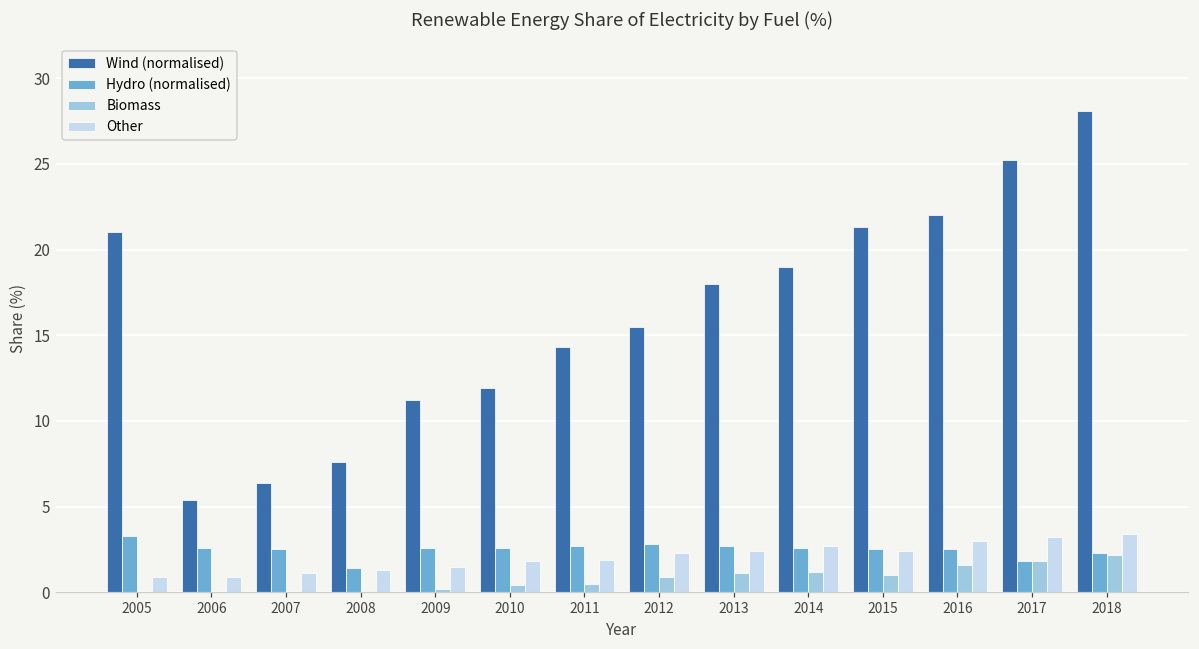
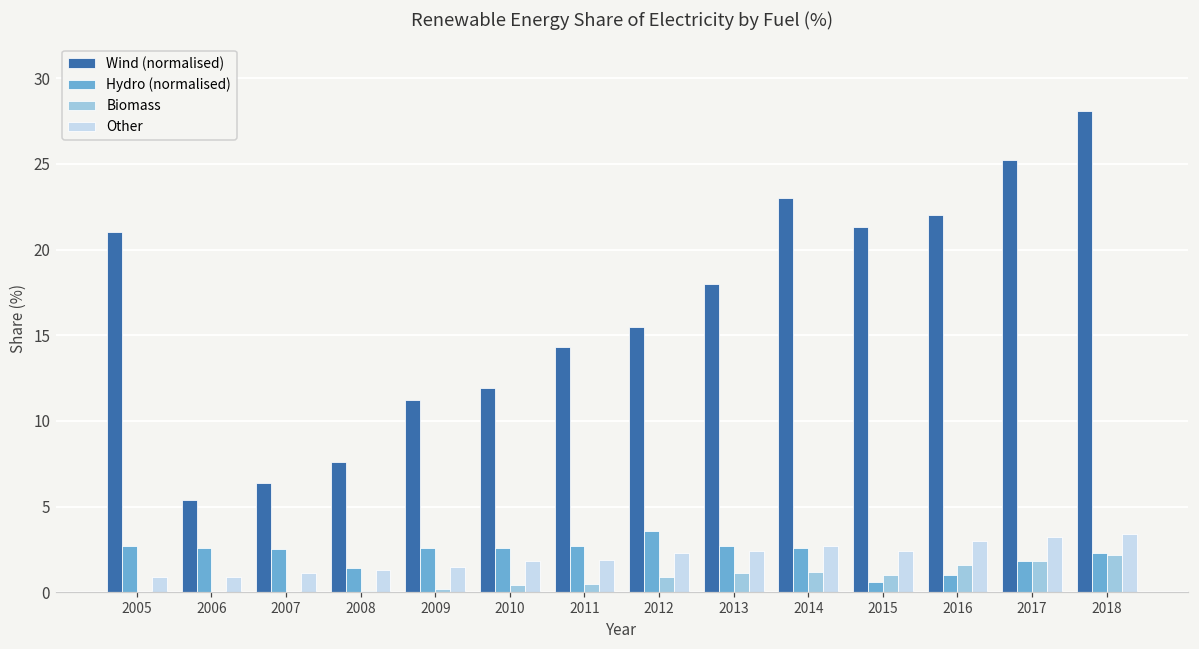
  {
    "Wind (normalised)": {
      "2005": 21,
      "2006": 5.4,
      "2007": 6.4,
      "2008": 7.6,
      "2009": 11.2,
      "2010": 12,
      "2011": 14.3,
      "2012": 15.5,
      "2013": 18,
-     "2014": 19,
+     "2014": 23,
      "2015": 21.3,
      "2016": 22,
      "2017": 25.2,
      "2018": 28
    },
    "Hydro (normalised)": {
-     "2005": 3.3,
+     "2005": 2.7,
      "2006": 2.6,
      "2007": 2.5,
      "2008": 1.4,
      "2009": 2.6,
      "2010": 2.6,
      "2011": 2.7,
-     "2012": 2.8,
+     "2012": 3.6,
      "2013": 2.7,
      "2014": 2.6,
-     "2015": 2.5,
-     "2016": 2.5,
+     "2015": 0.6,
+     "2016": 1.0,
      "2017": 1.8,
      "2018": 2.3
    }
  }
